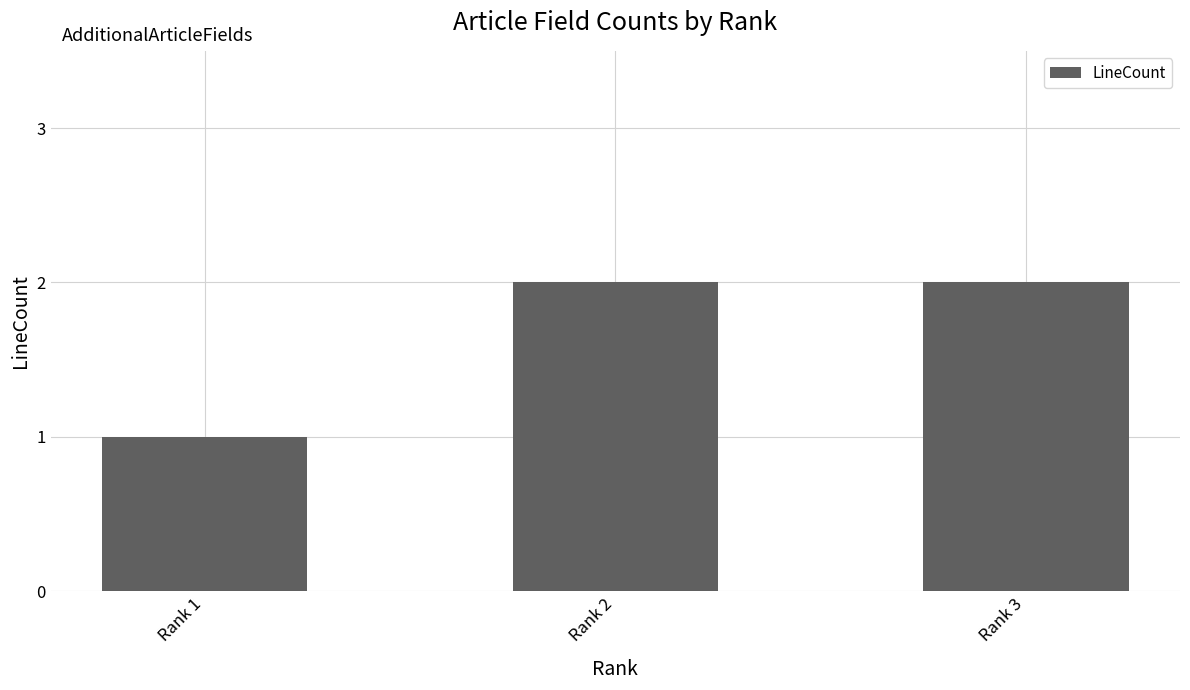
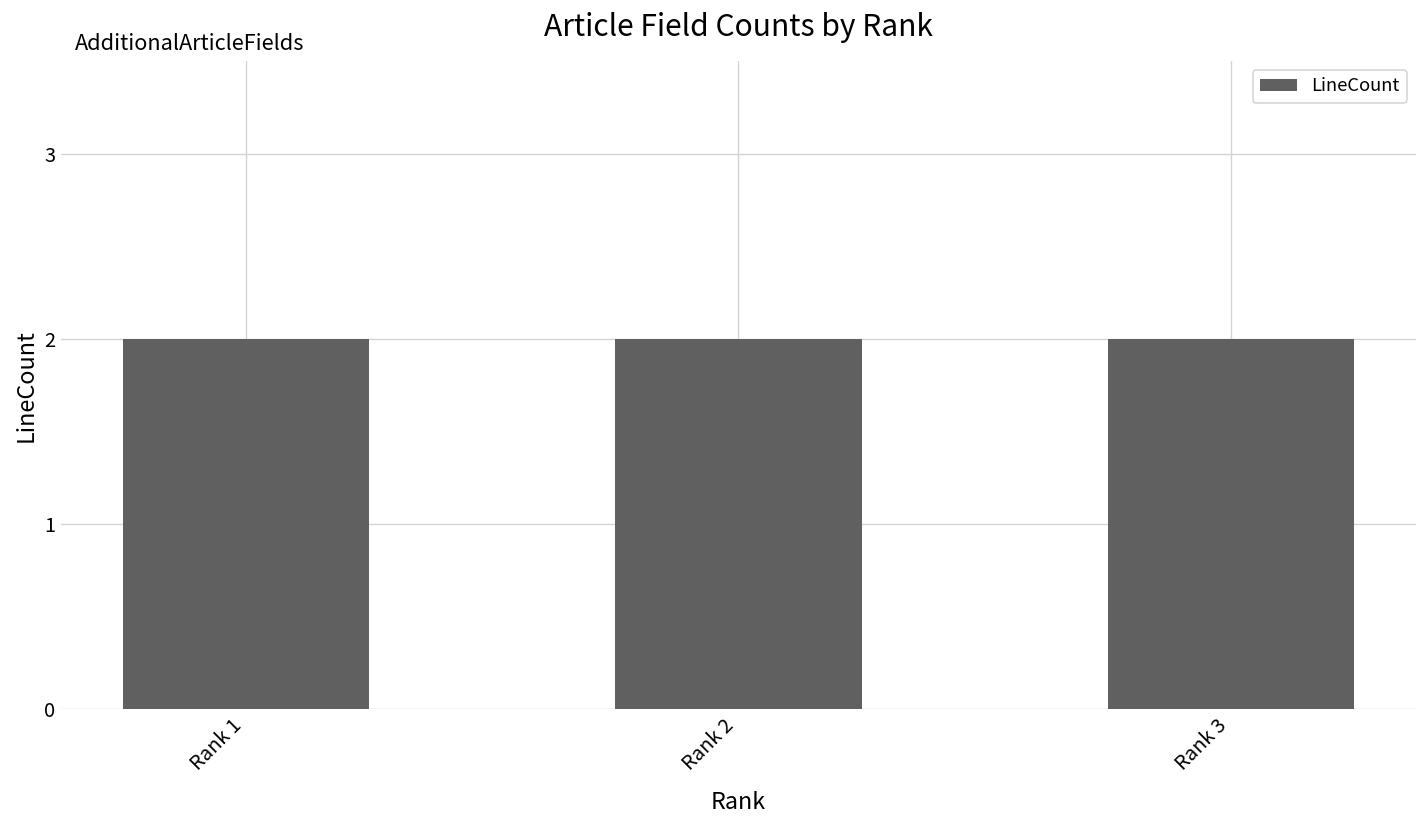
  {
-   "Rank 1": 1,
+   "Rank 1": 2,
    "Rank 2": 2,
    "Rank 3": 2
  }
